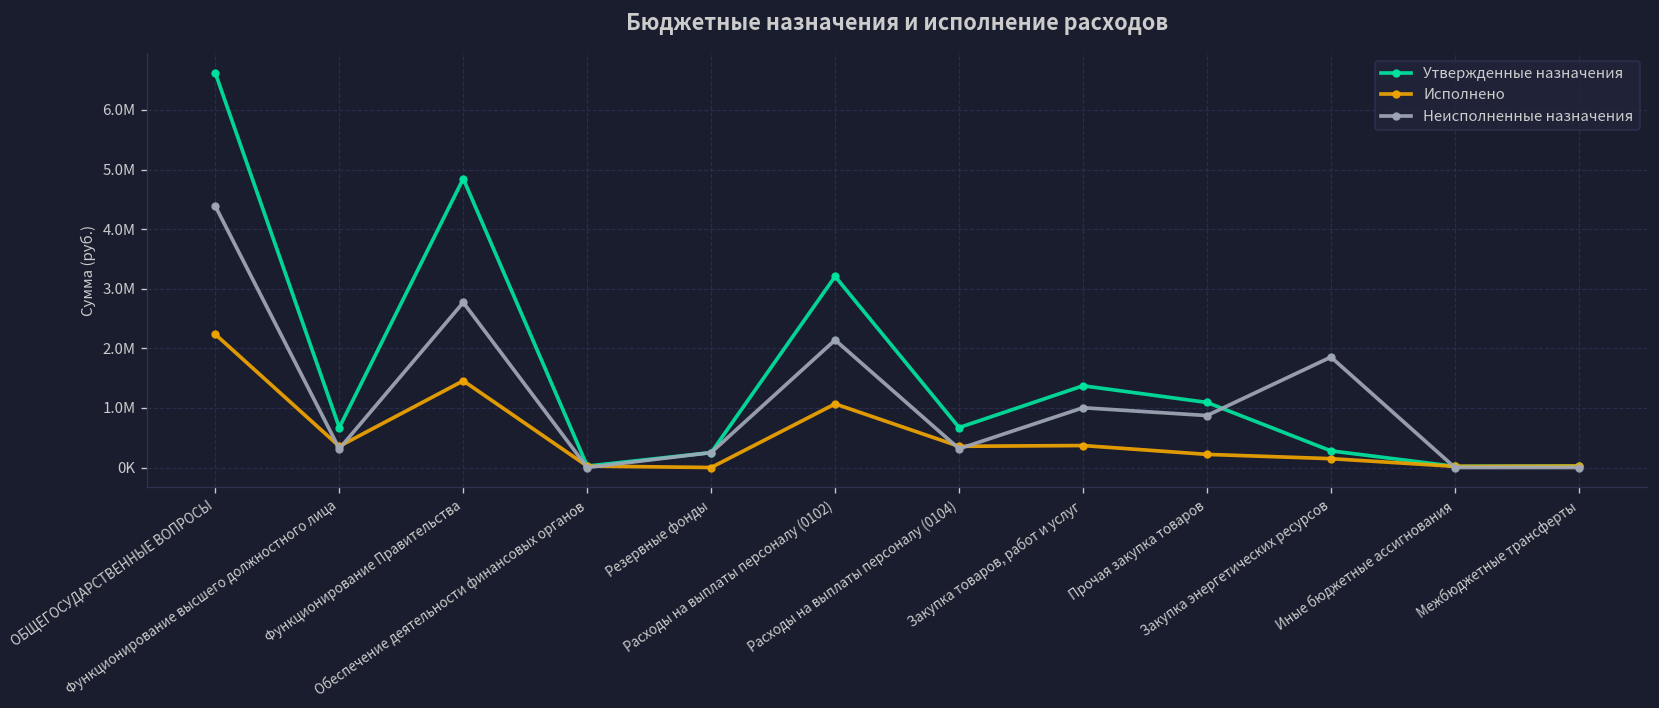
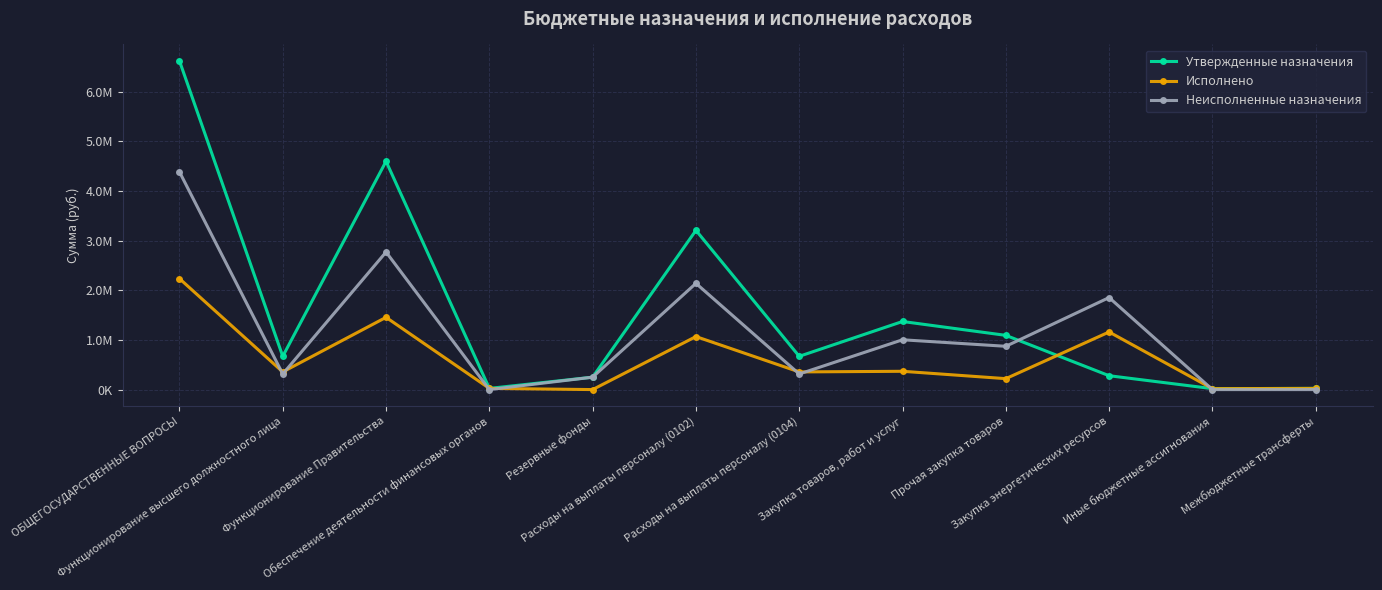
  {
    "Утвержденные назначения": {
      "ОБЩЕГОСУДАРСТВЕННЫЕ ВОПРОСЫ": 6600000,
      "Функционирование высшего должностного лица": 700000,
-     "Функционирование Правительства": 4800000,
+     "Функционирование Правительства": 4600000,
      "Расходы на выплаты персоналу (0102)": 3200000,
      "Расходы на выплаты персоналу (0104)": 700000,
      "Закупка товаров, работ и услуг": 1400000,
      "Прочая закупка товаров": 1100000,
      "Закупка энергетических ресурсов": 300000
    },
    "Исполнено": {
      "ОБЩЕГОСУДАРСТВЕННЫЕ ВОПРОСЫ": 2200000,
      "Функционирование Правительства": 1500000,
      "Резервные фонды": 0,
      "Расходы на выплаты персоналу (0102)": 1100000,
      "Закупка товаров, работ и услуг": 400000,
      "Прочая закупка товаров": 200000,
-     "Закупка энергетических ресурсов": 100000
+     "Закупка энергетических ресурсов": 1200000
    },
    "Неисполненные назначения": {
      "ОБЩЕГОСУДАРСТВЕННЫЕ ВОПРОСЫ": 4400000,
      "Функционирование Правительства": 2800000,
      "Расходы на выплаты персоналу (0102)": 2100000,
      "Закупка товаров, работ и услуг": 1000000,
      "Прочая закупка товаров": 900000,
      "Закупка энергетических ресурсов": 1900000
    }
  }
